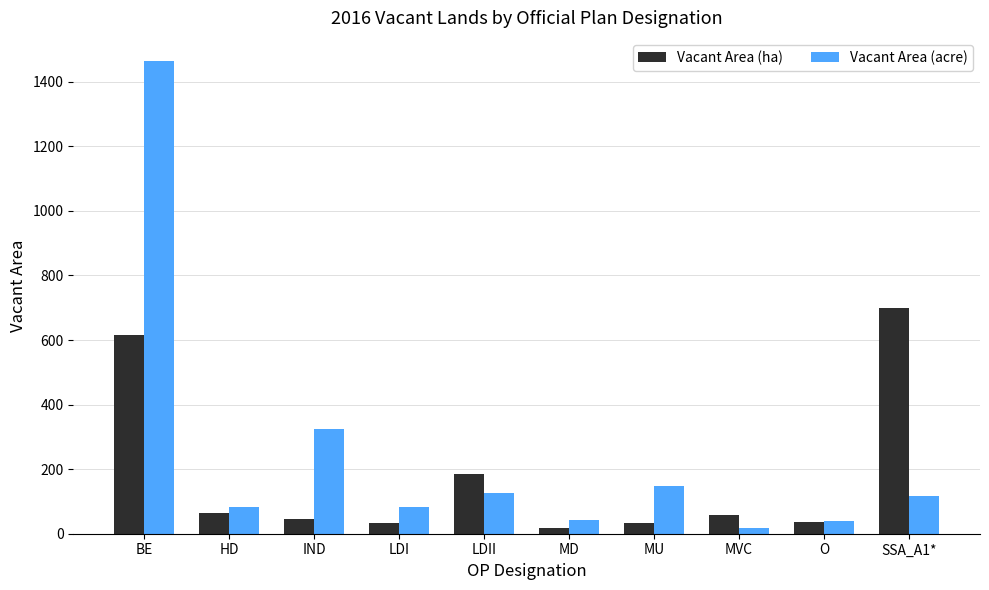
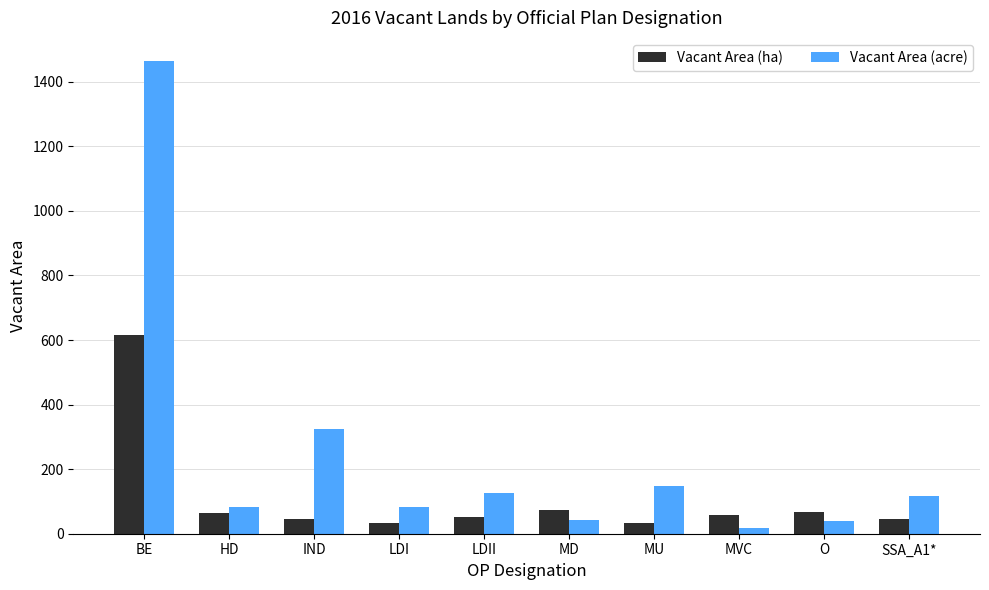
  {
    "Vacant Area (ha)": {
      "BE": 620,
      "HD": 60,
      "IND": 50,
      "LDI": 30,
-     "LDII": 180,
-     "MD": 20,
+     "LDII": 50,
+     "MD": 70,
      "MU": 30,
      "MVC": 60,
-     "O": 40,
-     "SSA_A1*": 700
+     "O": 70,
+     "SSA_A1*": 50
    },
    "Vacant Area (acre)": {
      "BE": 1460,
      "HD": 80,
      "IND": 320,
      "LDI": 80,
      "LDII": 130,
      "MD": 40,
      "MU": 150,
      "MVC": 20,
      "O": 40,
      "SSA_A1*": 120
    }
  }
